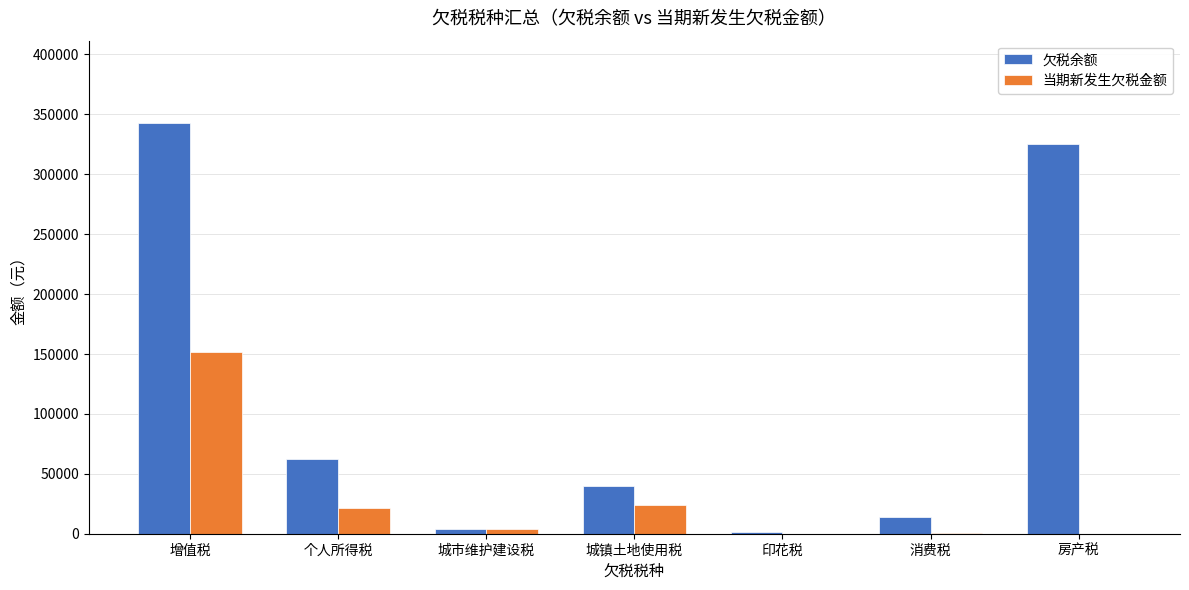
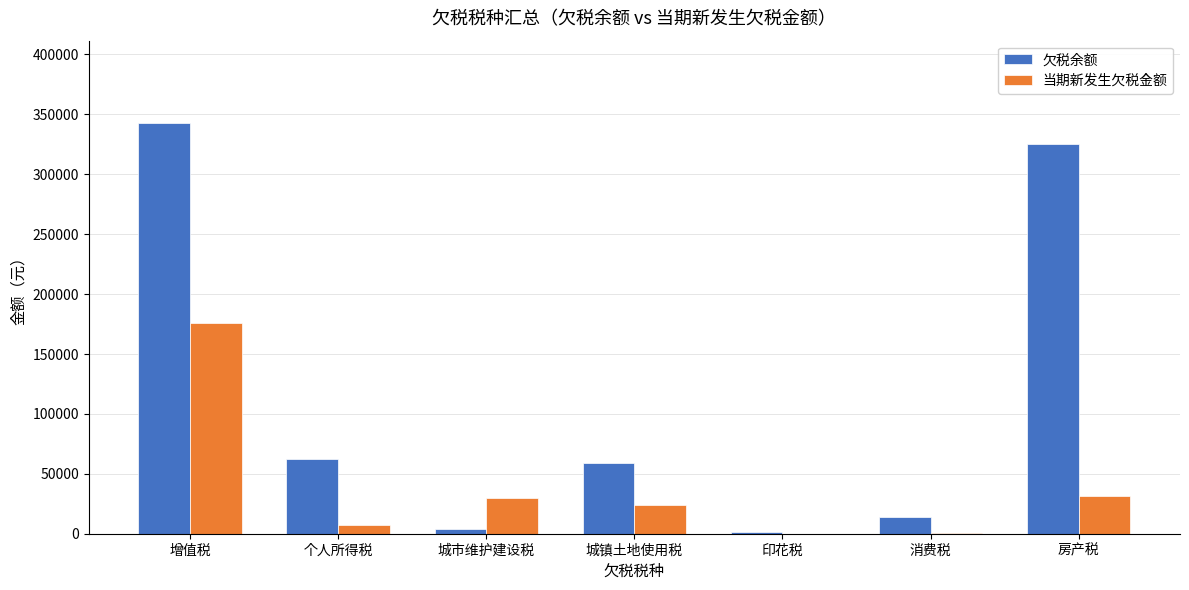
  {
    "欠税余额": {
      "增值税": 343000,
      "个人所得税": 63000,
      "城市维护建设税": 4000,
-     "城镇土地使用税": 40000,
+     "城镇土地使用税": 59000,
      "消费税": 14000,
      "房产税": 325000
    },
    "当期新发生欠税金额": {
-     "增值税": 152000,
-     "个人所得税": 21000,
-     "城市维护建设税": 4000,
+     "增值税": 176000,
+     "个人所得税": 8000,
+     "城市维护建设税": 29000,
      "城镇土地使用税": 24000,
      "印花税": 0,
-     "房产税": 0
+     "房产税": 32000
    }
  }
